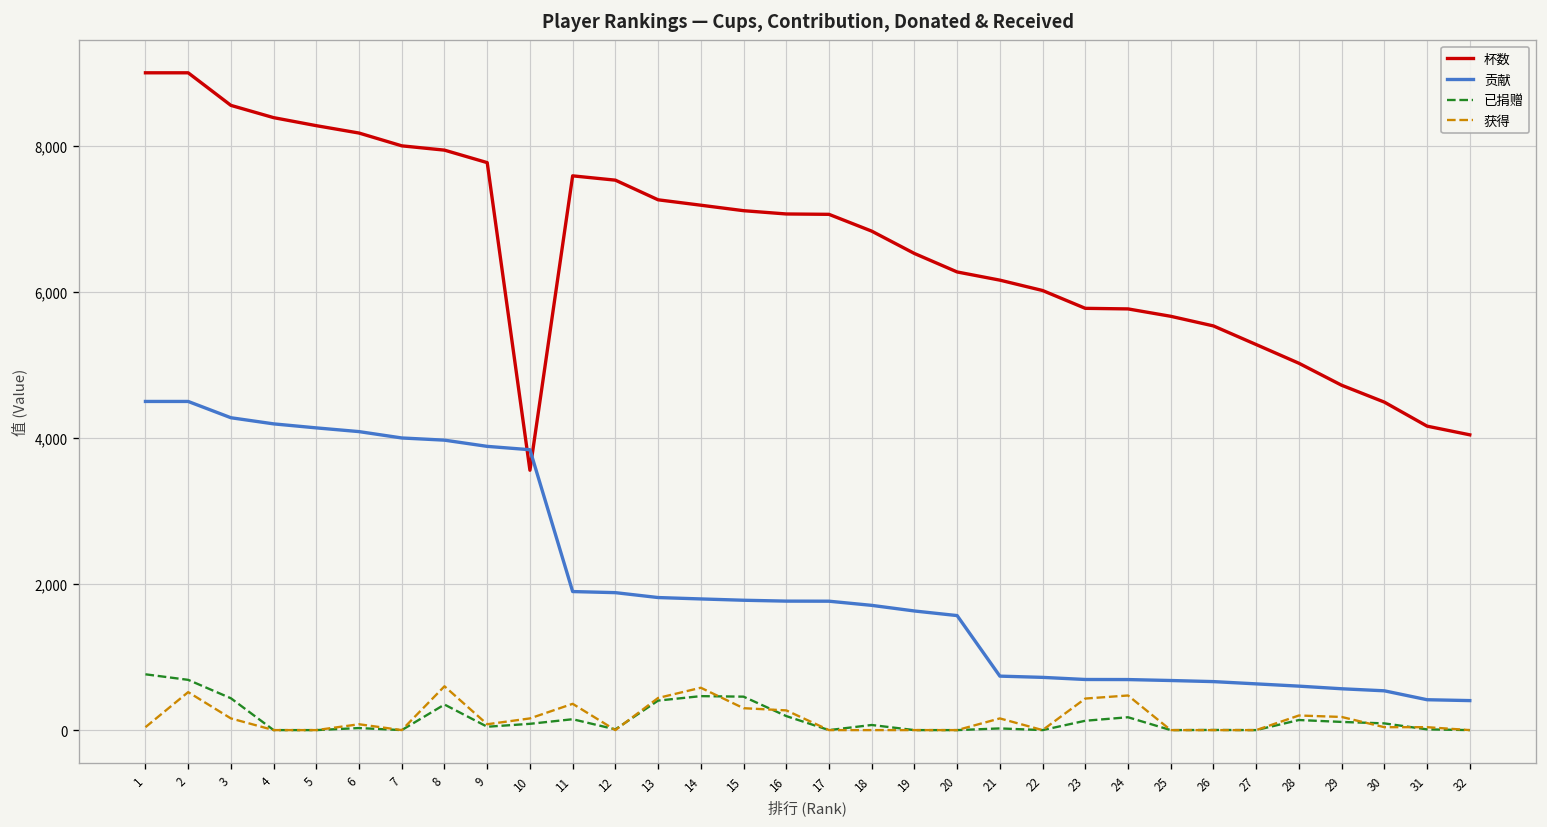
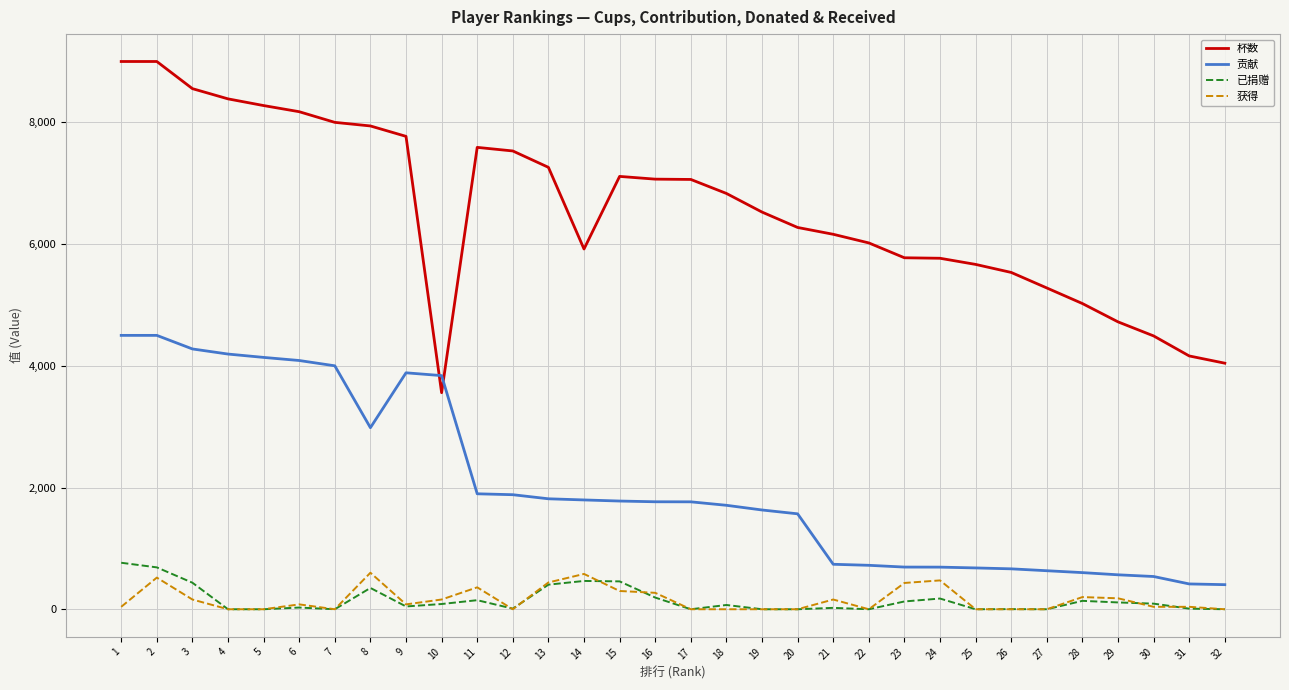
  {
    "杯数": {
      "1": "9,000",
      "2": "9,000",
      "3": "8,600",
      "4": "8,400",
      "5": "8,300",
      "6": "8,200",
      "7": "8,000",
      "8": "7,900",
      "9": "7,800",
      "10": "3,600",
      "11": "7,600",
      "12": "7,500",
      "13": "7,300",
-     "14": "7,200",
+     "14": "5,900",
      "15": "7,100",
      "16": "7,100",
      "17": "7,100",
      "18": "6,800",
      "19": "6,500",
      "20": "6,300",
      "21": "6,200",
      "22": "6,000",
      "23": "5,800",
      "24": "5,800",
      "25": "5,700",
      "26": "5,500",
      "27": "5,300",
      "28": "5,000",
      "29": "4,700",
      "30": "4,500",
      "31": "4,200",
      "32": "4,000"
    },
    "贡献": {
      "1": "4,500",
      "2": "4,500",
      "3": "4,300",
      "4": "4,200",
      "5": "4,100",
      "6": "4,100",
      "7": "4,000",
-     "8": "4,000",
+     "8": "3,000",
      "9": "3,900",
      "10": "3,800",
      "11": "1,900",
      "12": "1,900",
      "13": "1,800",
      "14": "1,800",
      "15": "1,800",
      "16": "1,800",
      "17": "1,800",
      "18": "1,700",
      "19": "1,600",
      "20": "1,600",
      "21": "700",
      "22": "700",
      "23": "700",
      "24": "700",
      "25": "700",
      "26": "700",
      "27": "600",
      "28": "600",
      "29": "600",
      "30": "500",
      "31": "400",
      "32": "400"
    },
    "已捐赠": {
      "1": "800",
      "2": "700",
      "3": "400",
      "6": "0",
      "8": "400",
      "10": "100",
      "11": "100",
      "14": "500",
      "15": "500",
      "16": "200",
      "18": "100",
      "21": "0",
      "23": "100",
      "24": "200",
      "28": "100",
      "29": "100",
      "30": "100"
    },
    "获得": {
      "1": "0",
      "2": "500",
      "3": "200",
      "6": "100",
      "8": "600",
      "10": "200",
      "11": "400",
      "14": "600",
      "15": "300",
      "16": "300",
      "18": "0",
      "21": "200",
      "23": "400",
      "24": "500",
      "28": "200",
      "29": "200",
      "30": "0"
    }
  }
